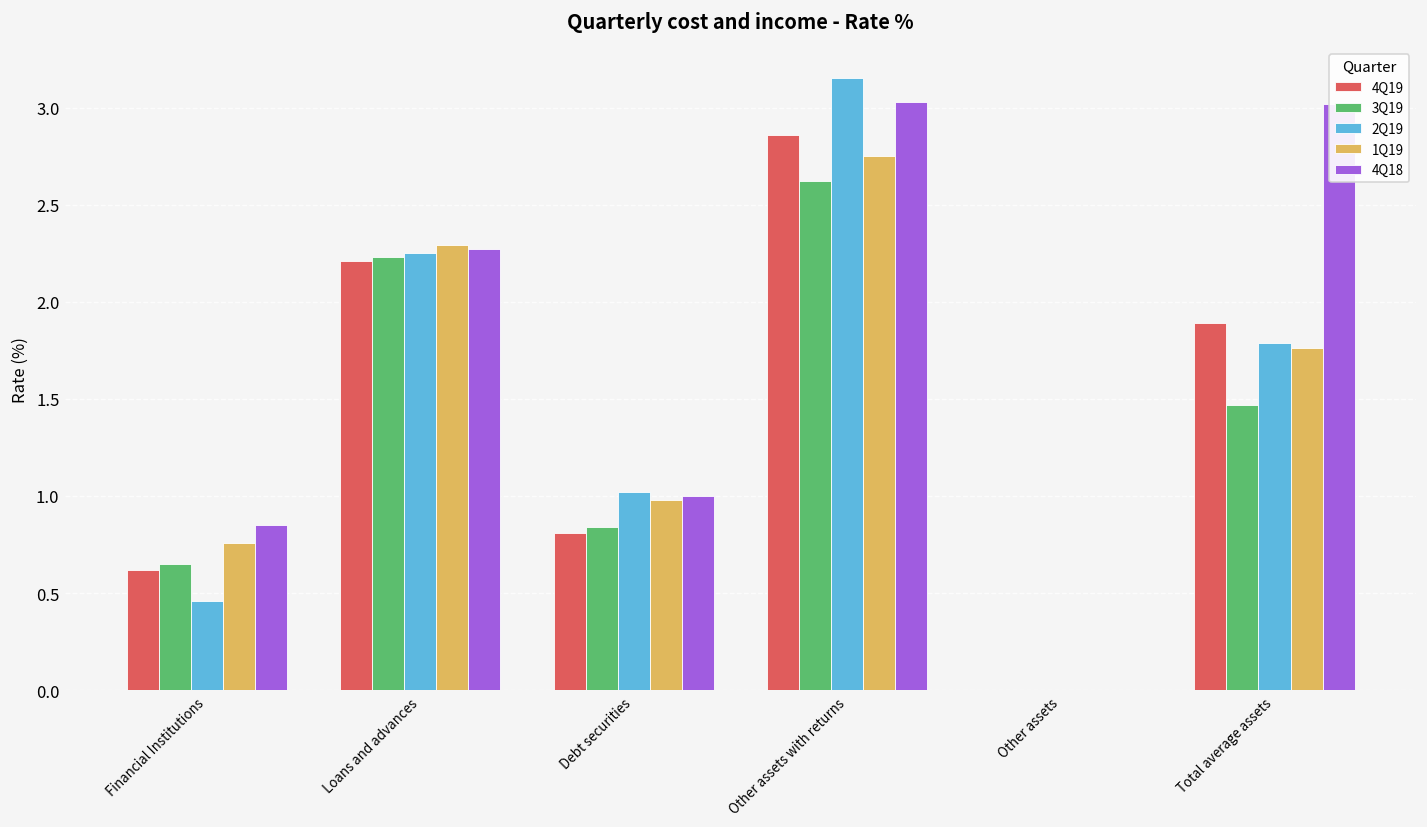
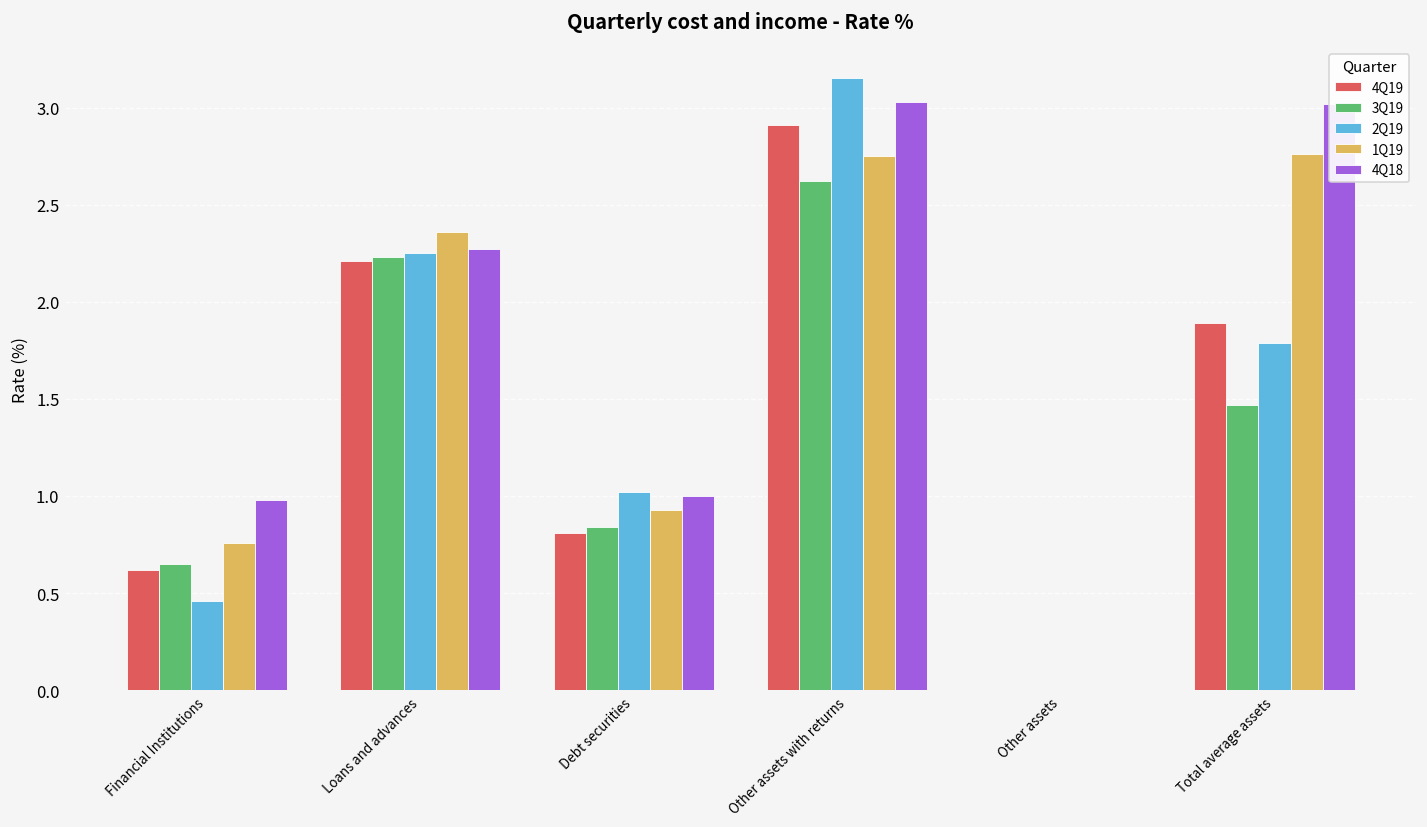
  {
    "4Q19": {
      "Financial Institutions": 0.62,
      "Loans and advances": 2.21,
      "Debt securities": 0.81,
-     "Other assets with returns": 2.86,
+     "Other assets with returns": 2.91,
      "Other assets": 0.00,
      "Total average assets": 1.89
    },
    "3Q19": {
      "Financial Institutions": 0.65,
      "Loans and advances": 2.23,
      "Debt securities": 0.84,
      "Other assets with returns": 2.62,
      "Other assets": 0.00,
      "Total average assets": 1.47
    },
    "2Q19": {
      "Financial Institutions": 0.46,
      "Loans and advances": 2.25,
      "Debt securities": 1.02,
      "Other assets with returns": 3.15,
      "Other assets": 0.00,
      "Total average assets": 1.79
    },
    "1Q19": {
      "Financial Institutions": 0.76,
-     "Loans and advances": 2.29,
-     "Debt securities": 0.98,
+     "Loans and advances": 2.36,
+     "Debt securities": 0.93,
      "Other assets with returns": 2.75,
      "Other assets": 0.00,
-     "Total average assets": 1.76
+     "Total average assets": 2.76
    },
    "4Q18": {
-     "Financial Institutions": 0.85,
+     "Financial Institutions": 0.98,
      "Loans and advances": 2.27,
      "Debt securities": 1.00,
      "Other assets with returns": 3.03,
      "Other assets": 0.00
    }
  }
